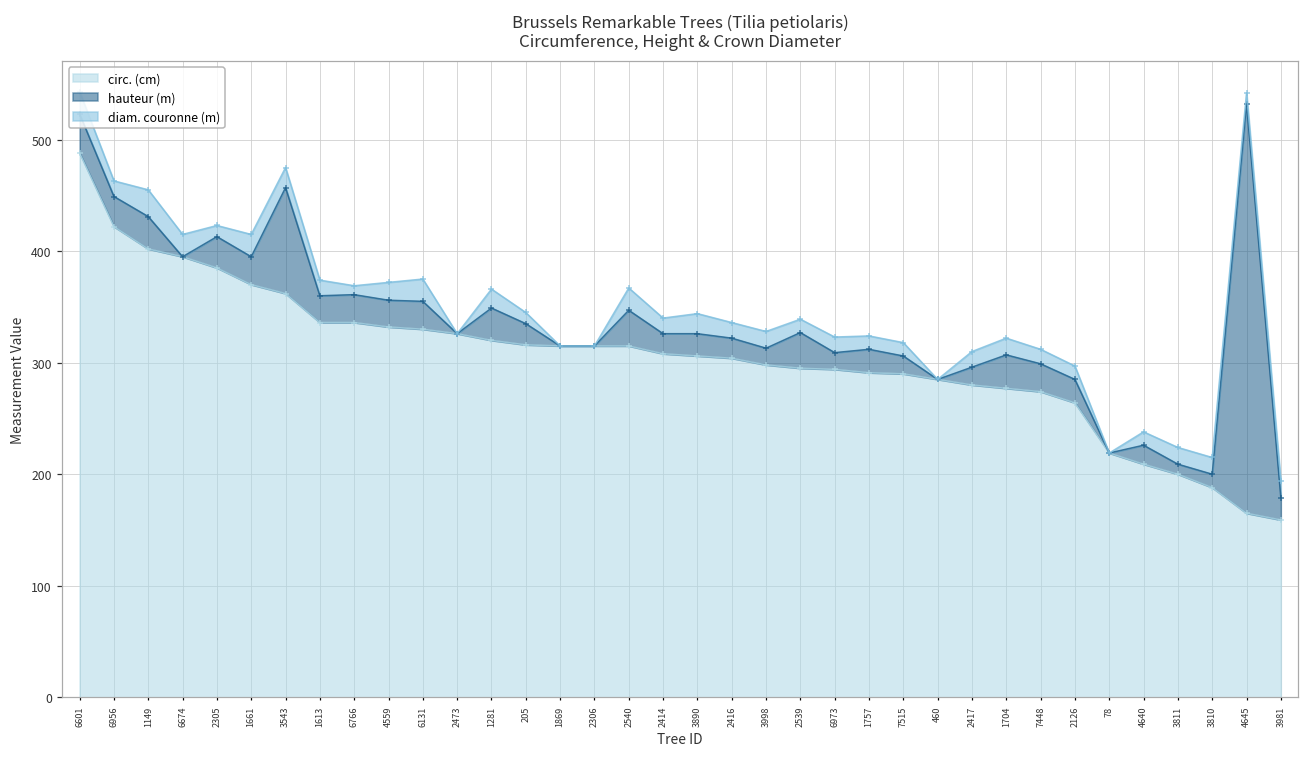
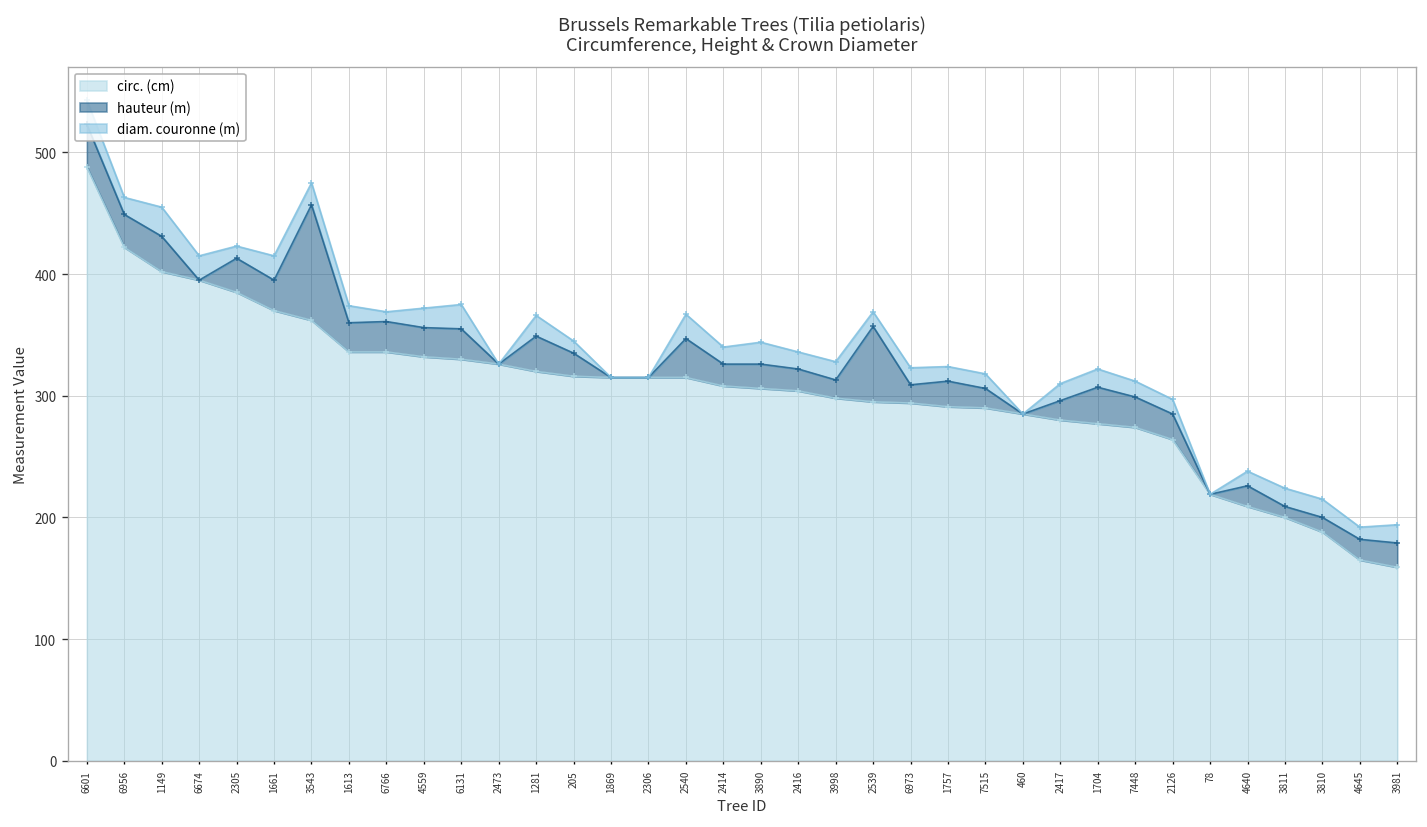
  {
    "hauteur (m)": {
      "6956": 27,
      "1149": 29,
      "2305": 28,
      "1661": 25,
      "3543": 95,
      "1613": 24,
      "6766": 25,
      "4559": 24,
      "6131": 25,
      "1281": 29,
      "205": 19,
      "2540": 32,
      "2414": 18,
      "3890": 20,
      "2416": 18,
      "3998": 15,
-     "2539": 32,
+     "2539": 62,
      "6973": 15,
      "1757": 21,
      "7515": 16,
      "2417": 16,
      "1704": 30,
      "7448": 25,
      "2126": 21,
      "4640": 17,
      "3811": 9,
      "3810": 12,
-     "4645": 367,
+     "4645": 17,
      "3981": 20
    }
  }
